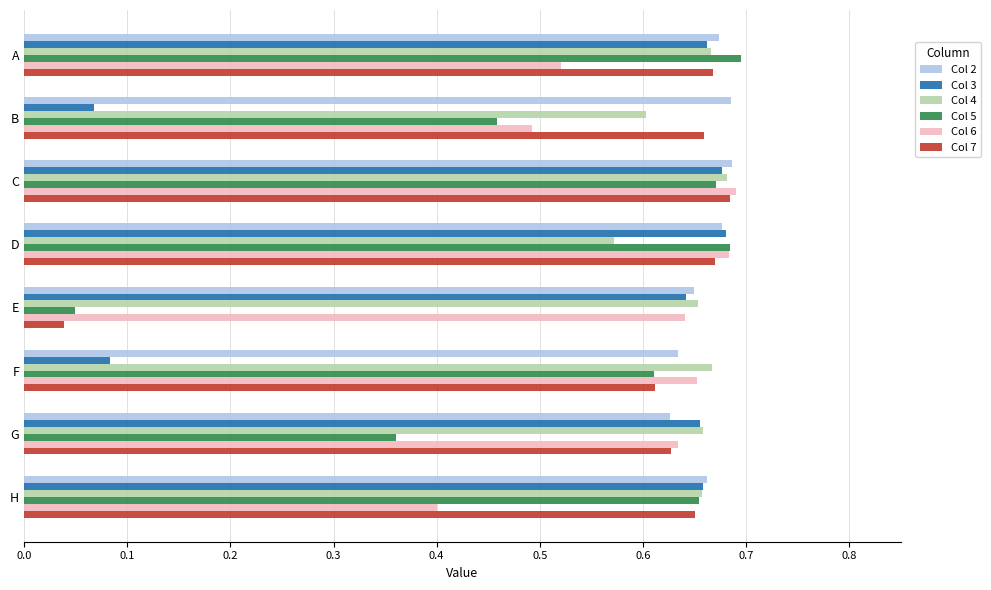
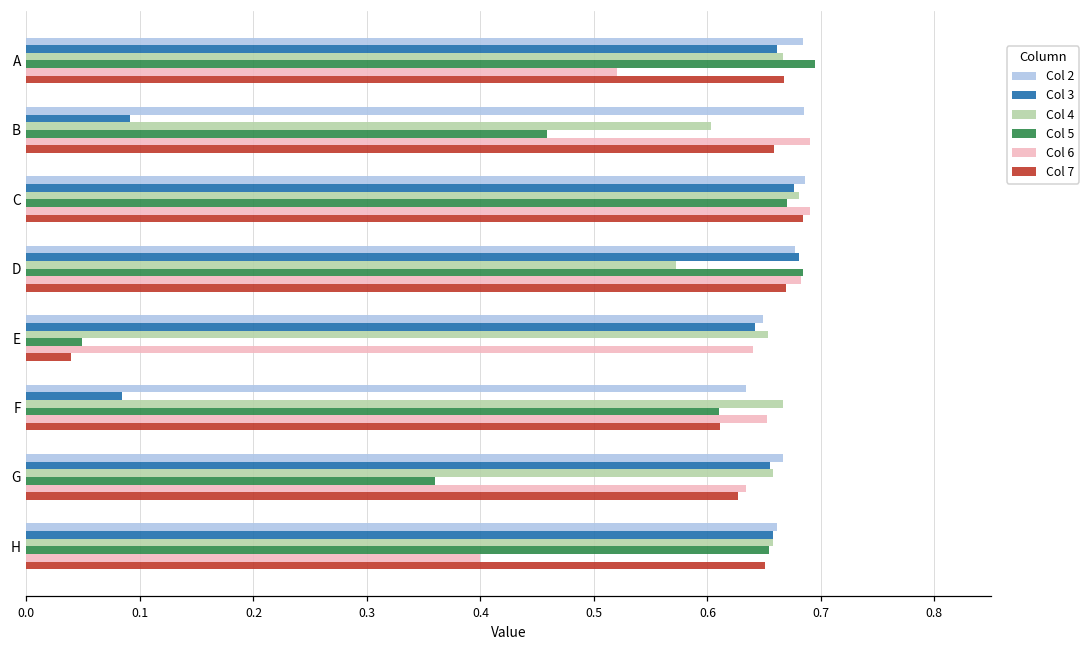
  {
    "Col 2": {
-     "A": 0.674,
+     "A": 0.684,
      "B": 0.685,
      "C": 0.686,
      "D": 0.677,
      "E": 0.649,
      "F": 0.634,
-     "G": 0.626,
+     "G": 0.666,
      "H": 0.662
    },
    "Col 3": {
      "A": 0.662,
-     "B": 0.068,
+     "B": 0.092,
      "C": 0.676,
      "D": 0.680,
      "E": 0.642,
      "F": 0.084,
      "G": 0.655,
      "H": 0.658
    },
    "Col 4": {
      "A": 0.666,
      "B": 0.603,
      "C": 0.681,
      "D": 0.572,
      "E": 0.653,
      "F": 0.667,
      "G": 0.658,
      "H": 0.657
    },
    "Col 5": {
      "A": 0.695,
      "B": 0.459,
      "C": 0.670,
      "D": 0.684,
      "E": 0.049,
      "F": 0.610,
      "G": 0.360,
      "H": 0.655
    },
    "Col 6": {
      "A": 0.520,
-     "B": 0.492,
+     "B": 0.691,
      "C": 0.691,
      "D": 0.683,
      "E": 0.640,
      "F": 0.652,
      "G": 0.634,
      "H": 0.400
    },
    "Col 7": {
      "A": 0.668,
      "B": 0.659,
      "C": 0.684,
      "D": 0.669,
      "E": 0.039,
      "F": 0.611,
      "G": 0.627,
      "H": 0.650
    }
  }
